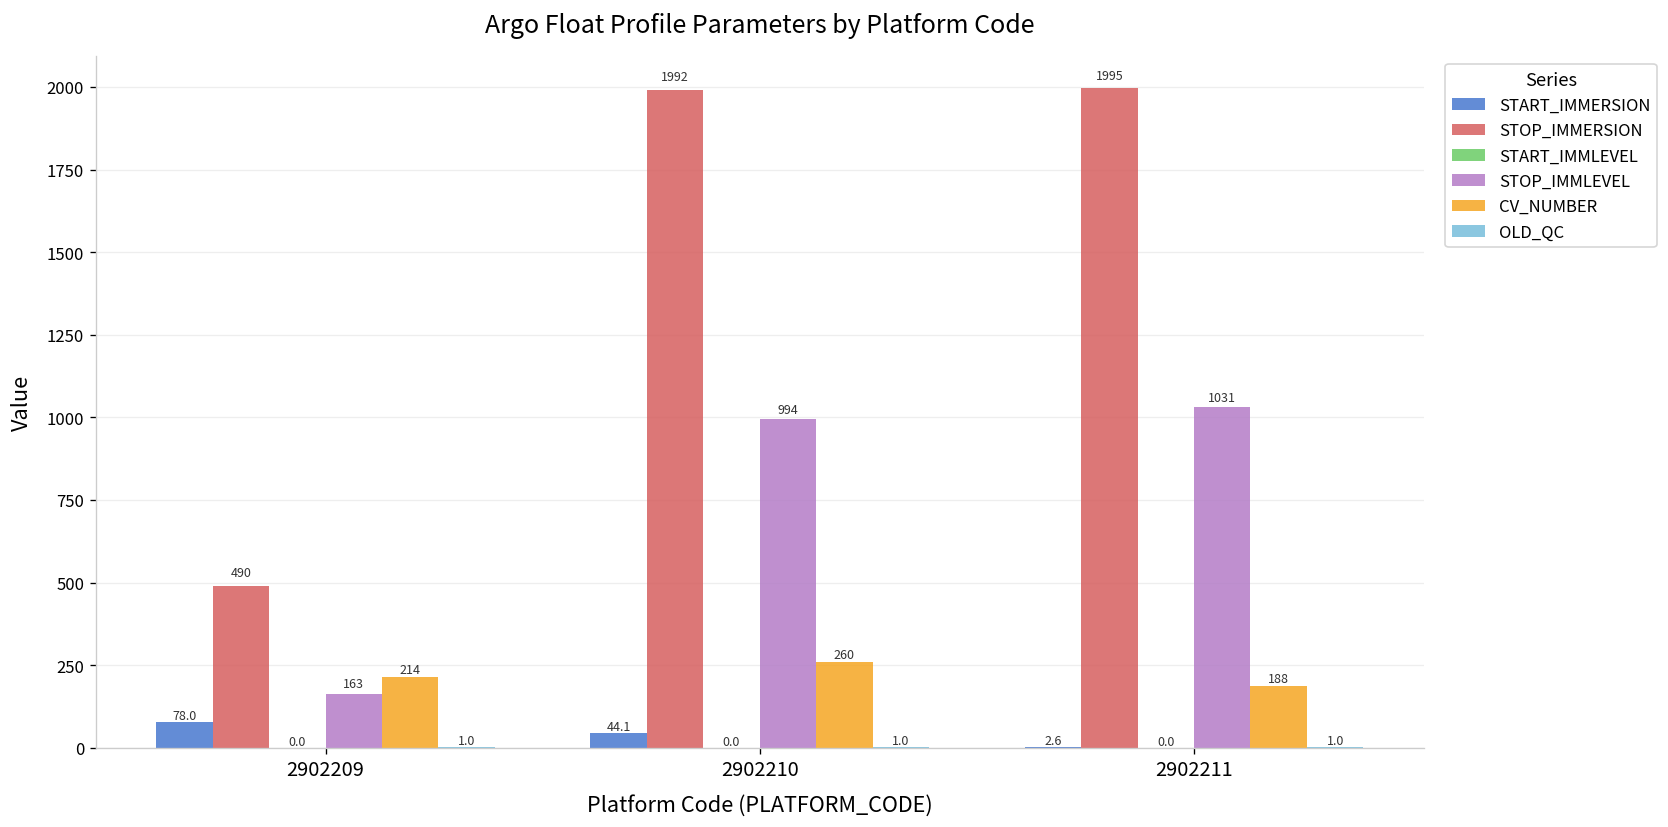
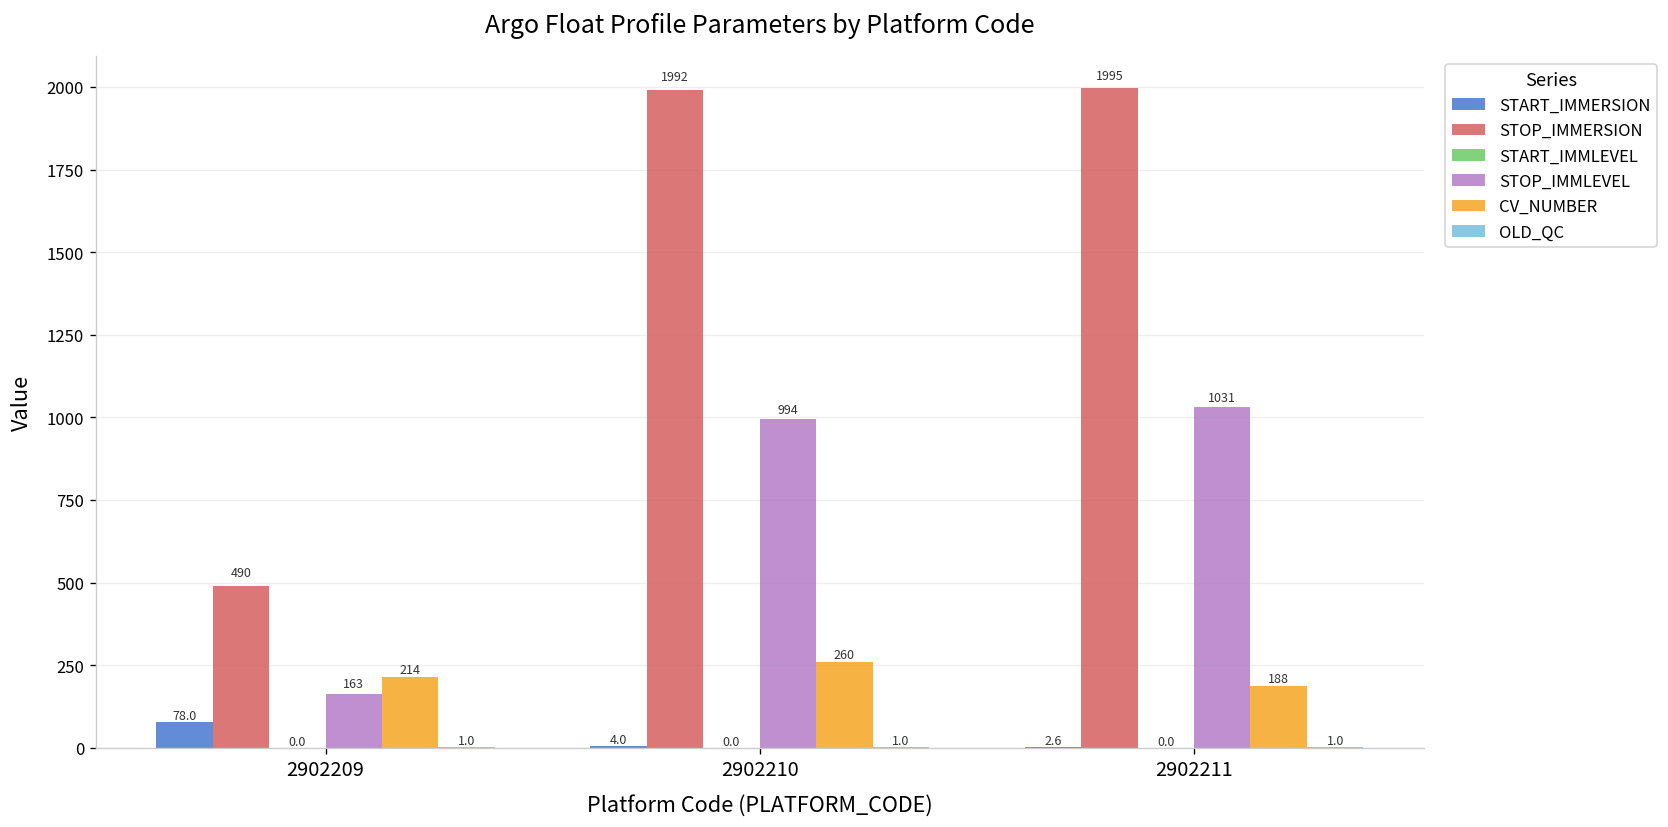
  {
    "START_IMMERSION": {
      "2902209": 78.0,
-     "2902210": 44.1,
+     "2902210": 4.0,
      "2902211": 2.6
    },
    "STOP_IMMERSION": {
      "2902209": 490,
      "2902210": 1992,
      "2902211": 1995
    },
    "START_IMMLEVEL": {
      "2902209": 0.0,
      "2902210": 0.0,
      "2902211": 0.0
    },
    "STOP_IMMLEVEL": {
      "2902209": 163,
      "2902210": 994,
      "2902211": 1031
    },
    "CV_NUMBER": {
      "2902209": 214,
      "2902210": 260,
      "2902211": 188
    },
    "OLD_QC": {
      "2902209": 1.0,
      "2902210": 1.0,
      "2902211": 1.0
    }
  }
